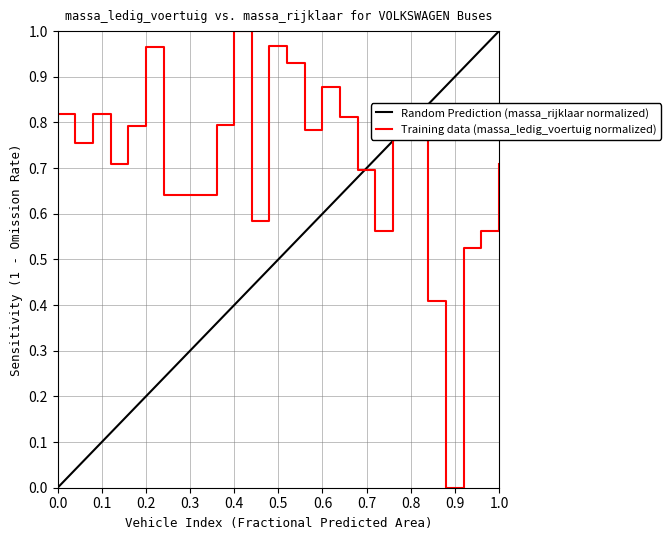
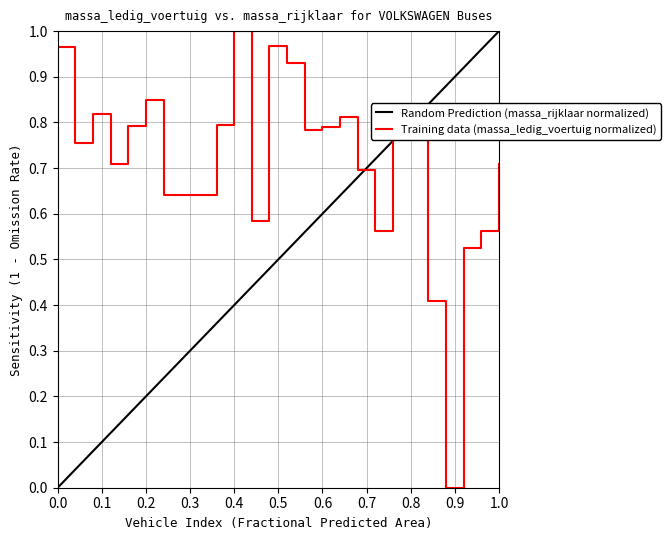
  {
    "Random Prediction (massa_rijklaar normalized)": {
      "0.0": 0.00,
      "1.0": 1.00
    },
    "Training data (massa_ledig_voertuig normalized)": {
-     "0.0": 0.82,
-     "0.2": 0.97,
+     "0.0": 0.96,
+     "0.2": 0.85,
      "0.4": 1.00,
-     "0.6": 0.88,
+     "0.6": 0.79,
      "1.0": 0.71
    }
  }
